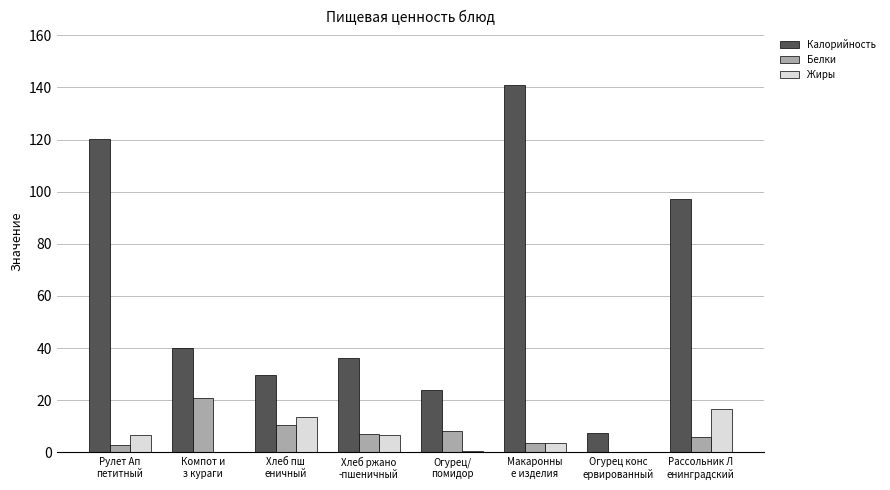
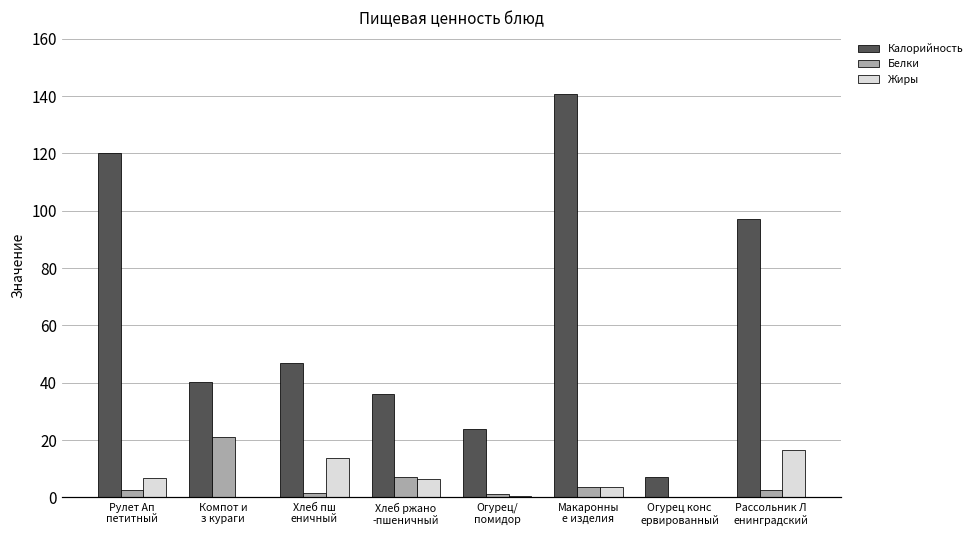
  {
    "Калорийность": {
      "Рулет Ап петитный": 120,
      "Компот и з кураги": 40,
-     "Хлеб пш еничный": 30,
+     "Хлеб пш еничный": 47,
      "Хлеб ржано -пшеничный": 36,
      "Огурец/ помидор": 24,
      "Макаронны е изделия": 141,
      "Огурец конс ервированный": 7,
      "Рассольник Л енинградский": 97
    },
    "Белки": {
      "Рулет Ап петитный": 3,
      "Компот и з кураги": 21,
-     "Хлеб пш еничный": 10,
+     "Хлеб пш еничный": 2,
      "Хлеб ржано -пшеничный": 7,
-     "Огурец/ помидор": 8,
+     "Огурец/ помидор": 1,
      "Макаронны е изделия": 4,
      "Огурец конс ервированный": 0,
-     "Рассольник Л енинградский": 6
+     "Рассольник Л енинградский": 3
    },
    "Жиры": {
      "Рулет Ап петитный": 7,
      "Компот и з кураги": 0,
      "Хлеб пш еничный": 14,
      "Хлеб ржано -пшеничный": 7,
      "Макаронны е изделия": 4,
      "Огурец конс ервированный": 0,
      "Рассольник Л енинградский": 17
    }
  }
